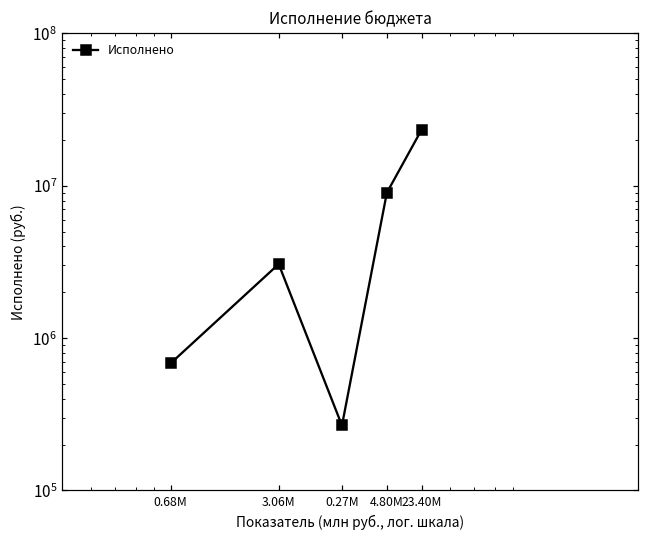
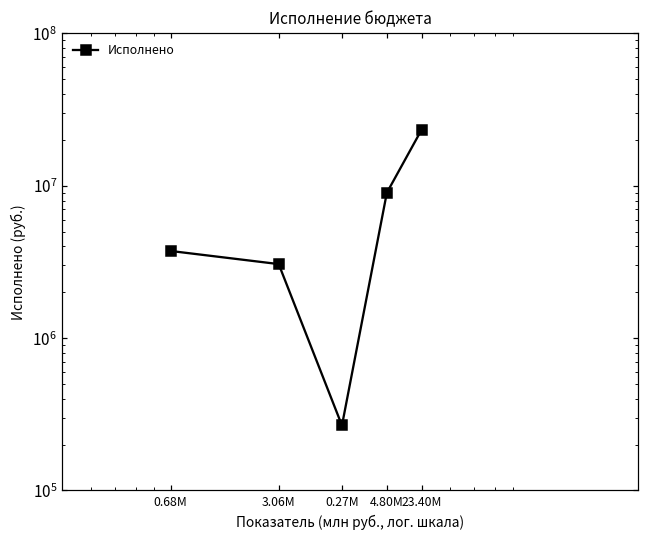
  {
-   "0.68M": 700000,
+   "0.68M": 3700000,
    "3.06M": 3100000,
    "0.27M": 270000,
    "4.80M": 9000000,
    "23.40M": 23000000
  }
